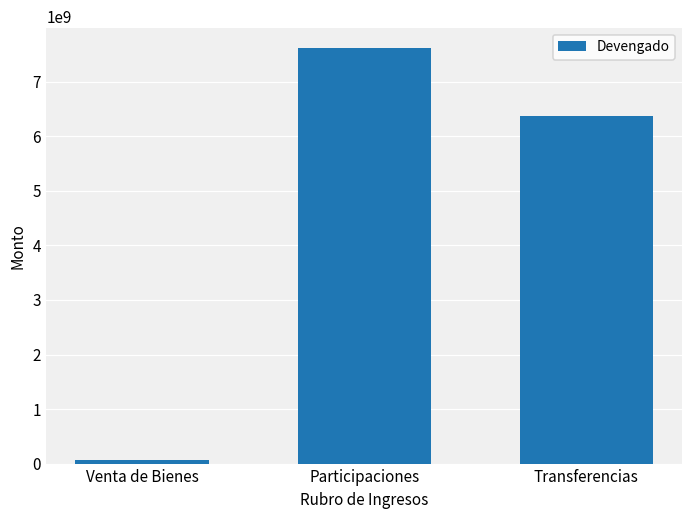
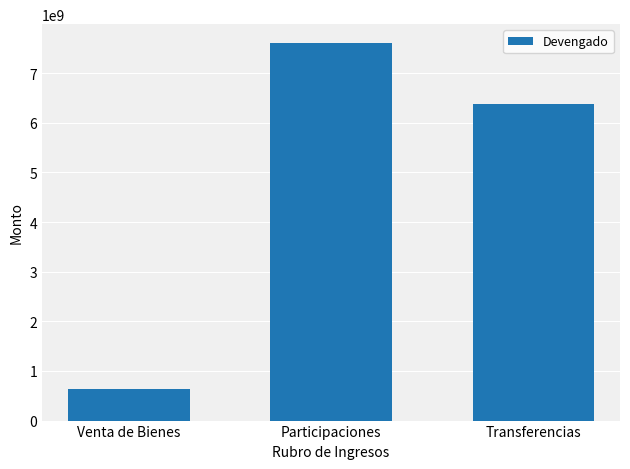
  {
-   "Venta de Bienes": 100000000,
+   "Venta de Bienes": 600000000,
    "Participaciones": 7600000000,
    "Transferencias": 6400000000
  }
